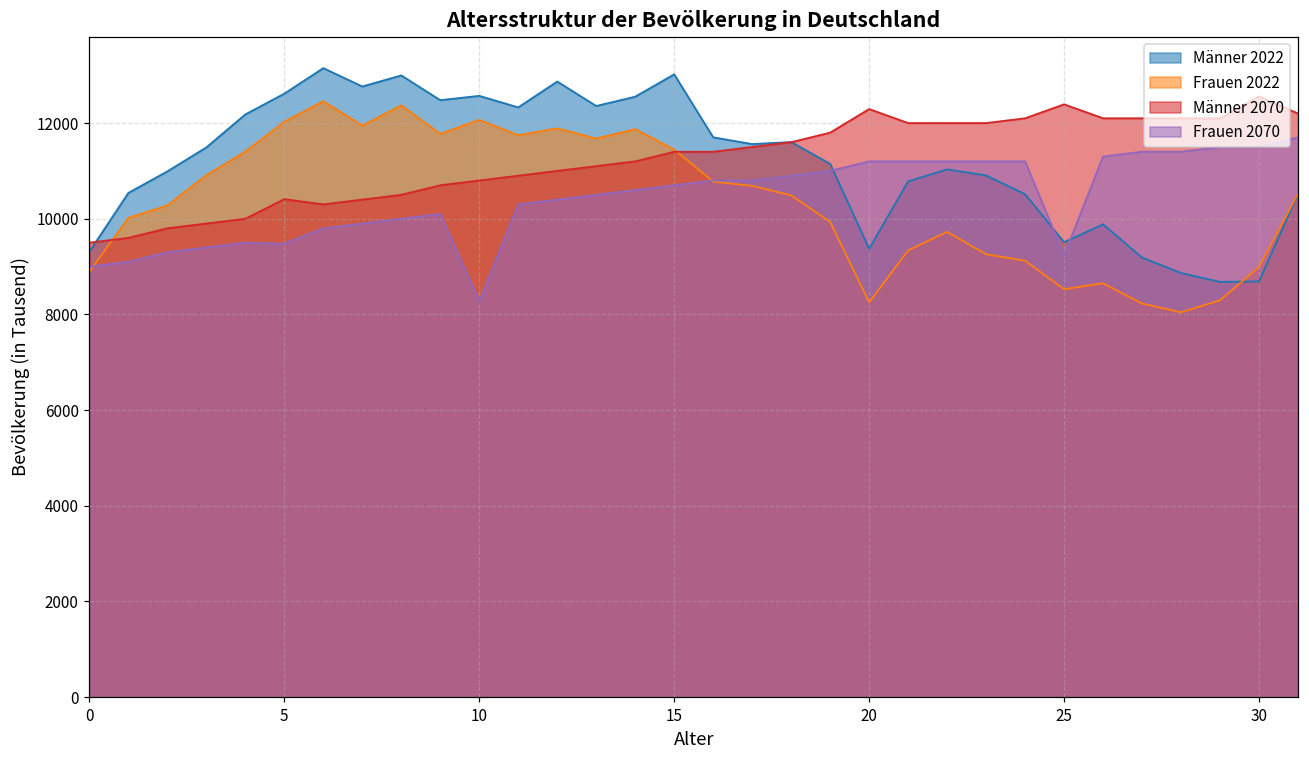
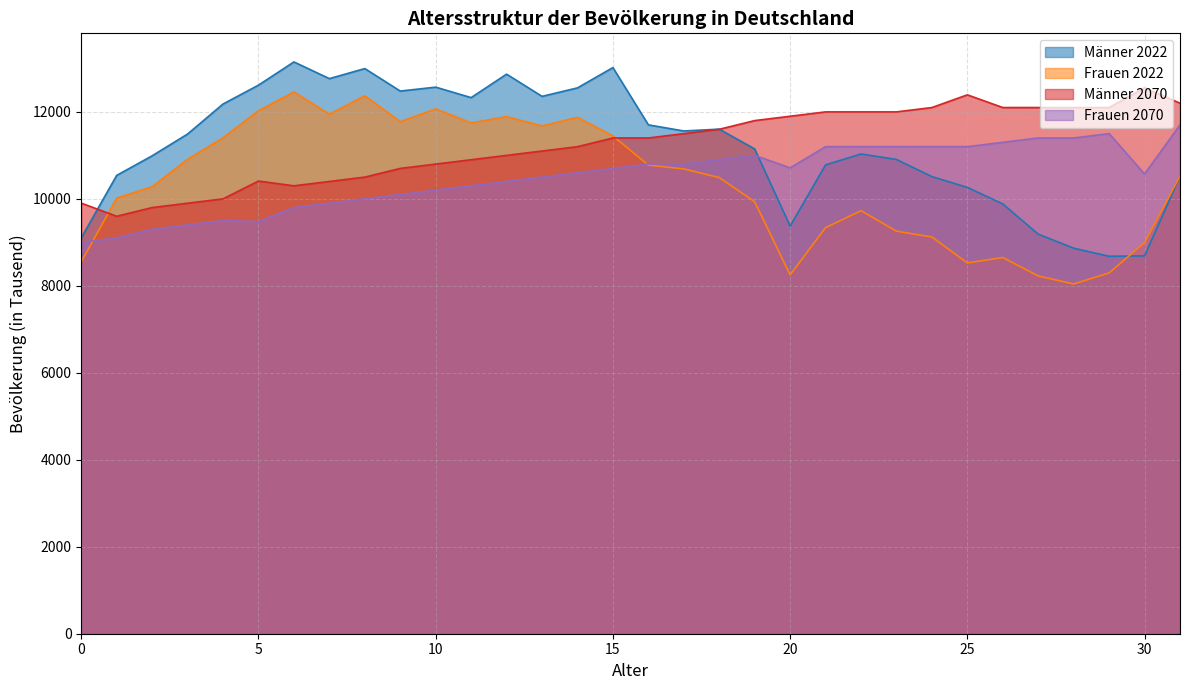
  {
    "Männer 2022": {
-     "0": 9300,
+     "0": 9100,
      "5": 12600,
      "10": 12600,
      "15": 13000,
      "20": 9400,
-     "25": 9500,
+     "25": 10300,
      "30": 8700
    },
    "Frauen 2022": {
-     "0": 8900,
+     "0": 8600,
      "5": 12000,
      "10": 12100,
      "20": 8300,
      "25": 8500,
      "30": 9000
    },
    "Männer 2070": {
-     "0": 9500,
+     "0": 9900,
      "5": 10400,
      "10": 10800,
-     "20": 12300,
+     "20": 11900,
      "25": 12400
    },
    "Frauen 2070": {
      "0": 9000,
      "5": 9500,
-     "10": 8300,
+     "10": 10200,
      "15": 10700,
-     "20": 11200,
-     "25": 9200,
-     "30": 11500
+     "20": 10700,
+     "25": 11200,
+     "30": 10600
    }
  }
